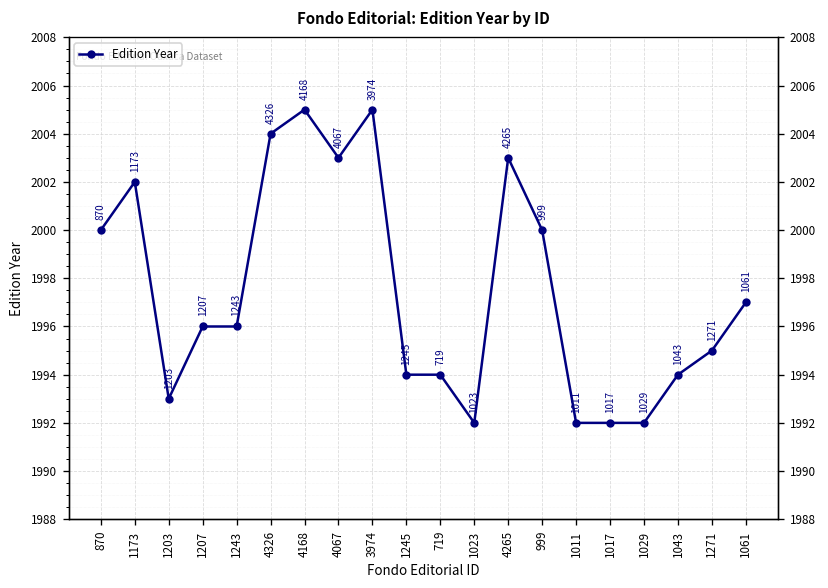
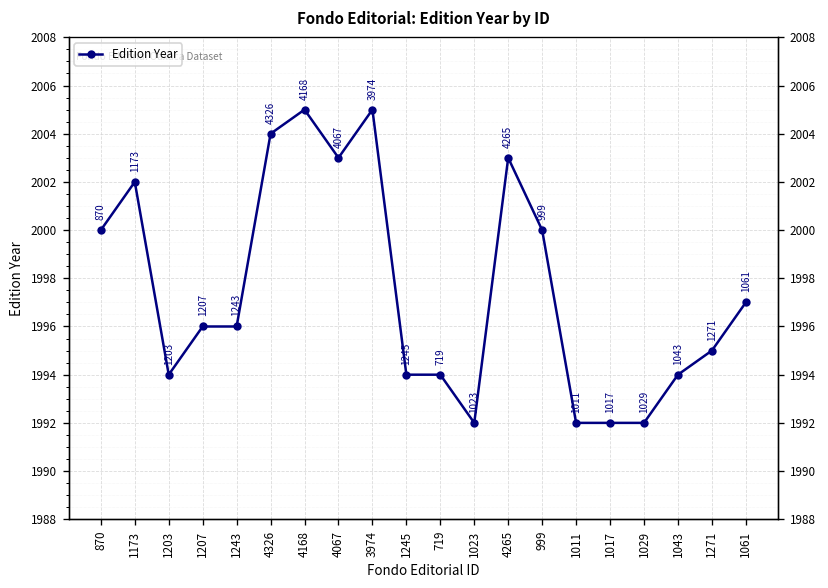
  {
-   "1203": 1993
+   "1203": 1994
  }
